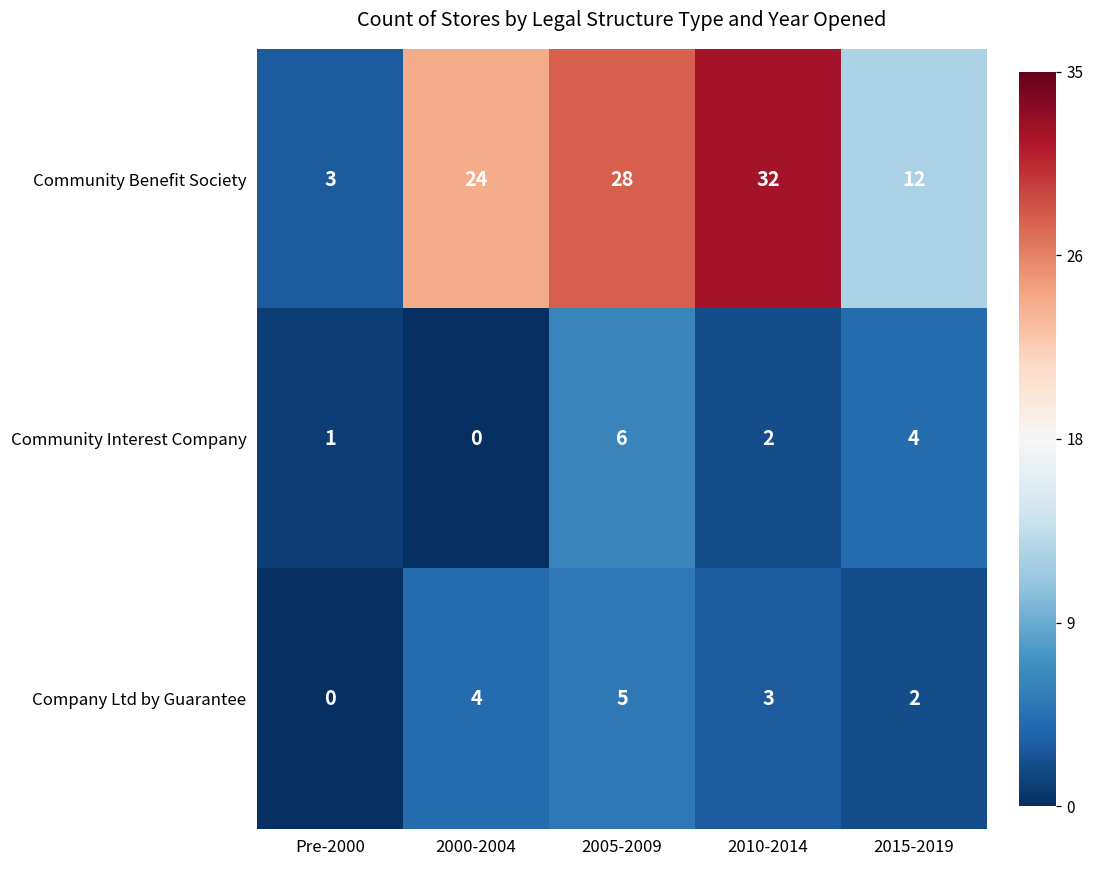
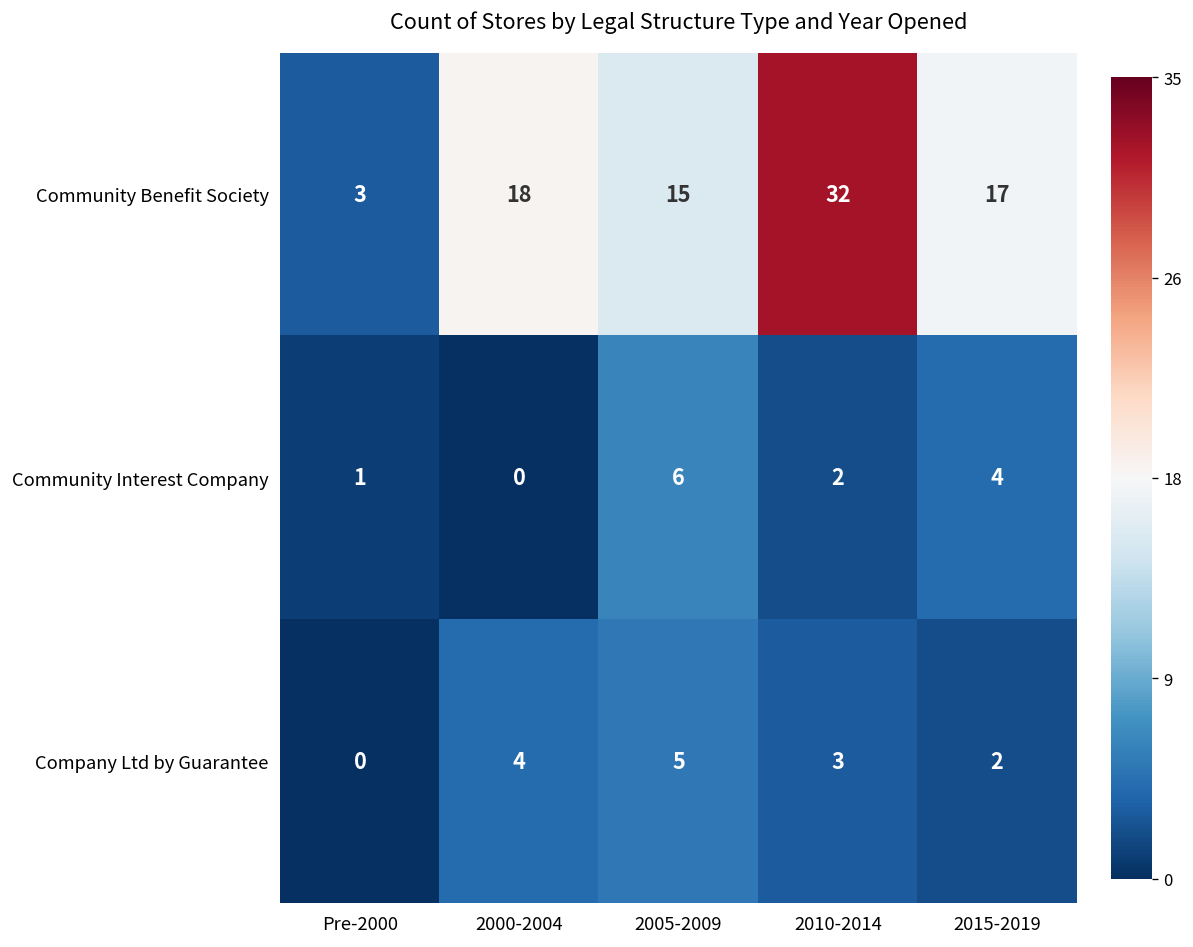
  {
    "Community Benefit Society": {
      "Pre-2000": 3,
-     "2000-2004": 24,
-     "2005-2009": 28,
+     "2000-2004": 18,
+     "2005-2009": 15,
      "2010-2014": 32,
-     "2015-2019": 12
+     "2015-2019": 17
    },
    "Community Interest Company": {
      "Pre-2000": 1,
      "2000-2004": 0,
      "2005-2009": 6,
      "2010-2014": 2,
      "2015-2019": 4
    },
    "Company Ltd by Guarantee": {
      "Pre-2000": 0,
      "2000-2004": 4,
      "2005-2009": 5,
      "2010-2014": 3,
      "2015-2019": 2
    }
  }
